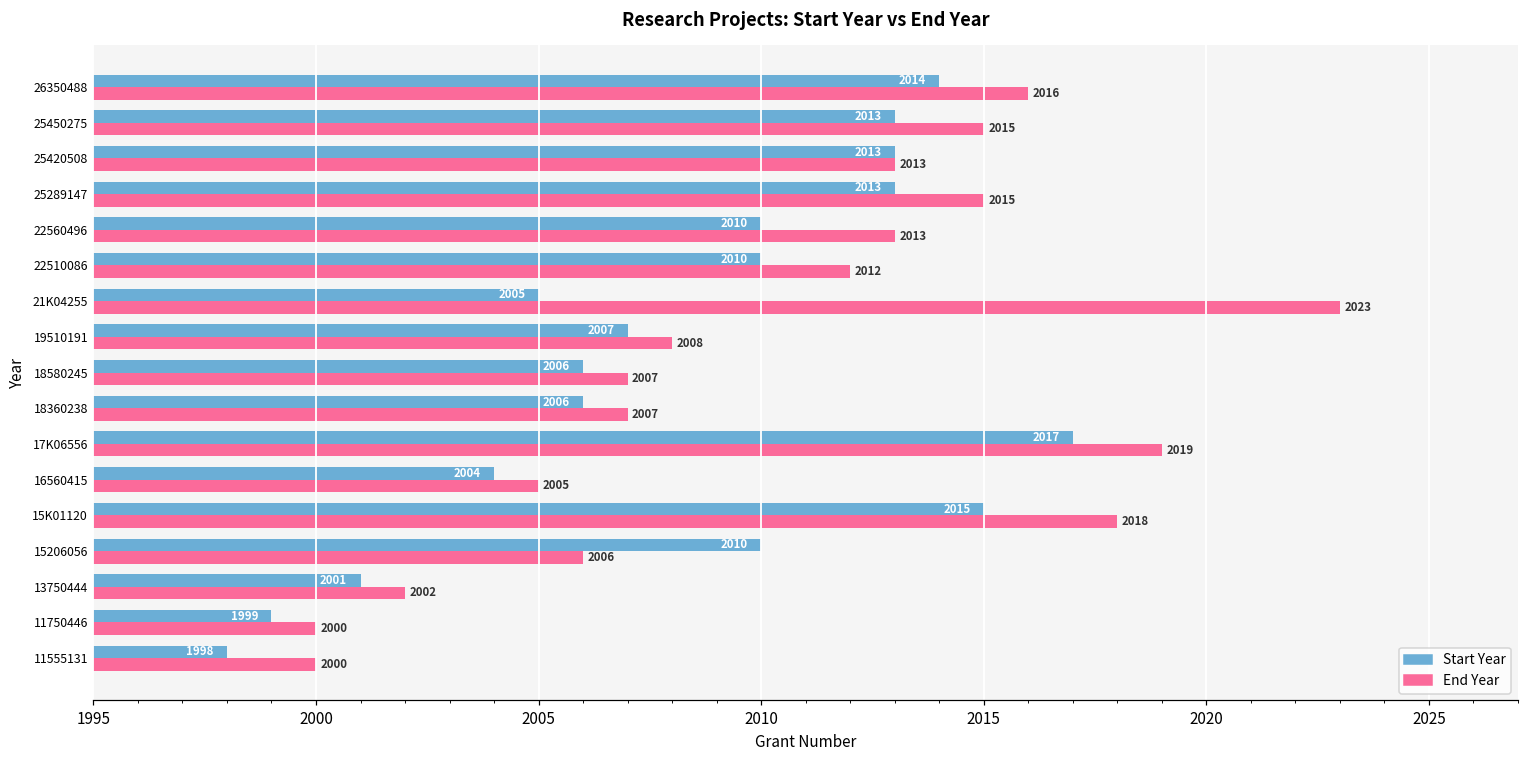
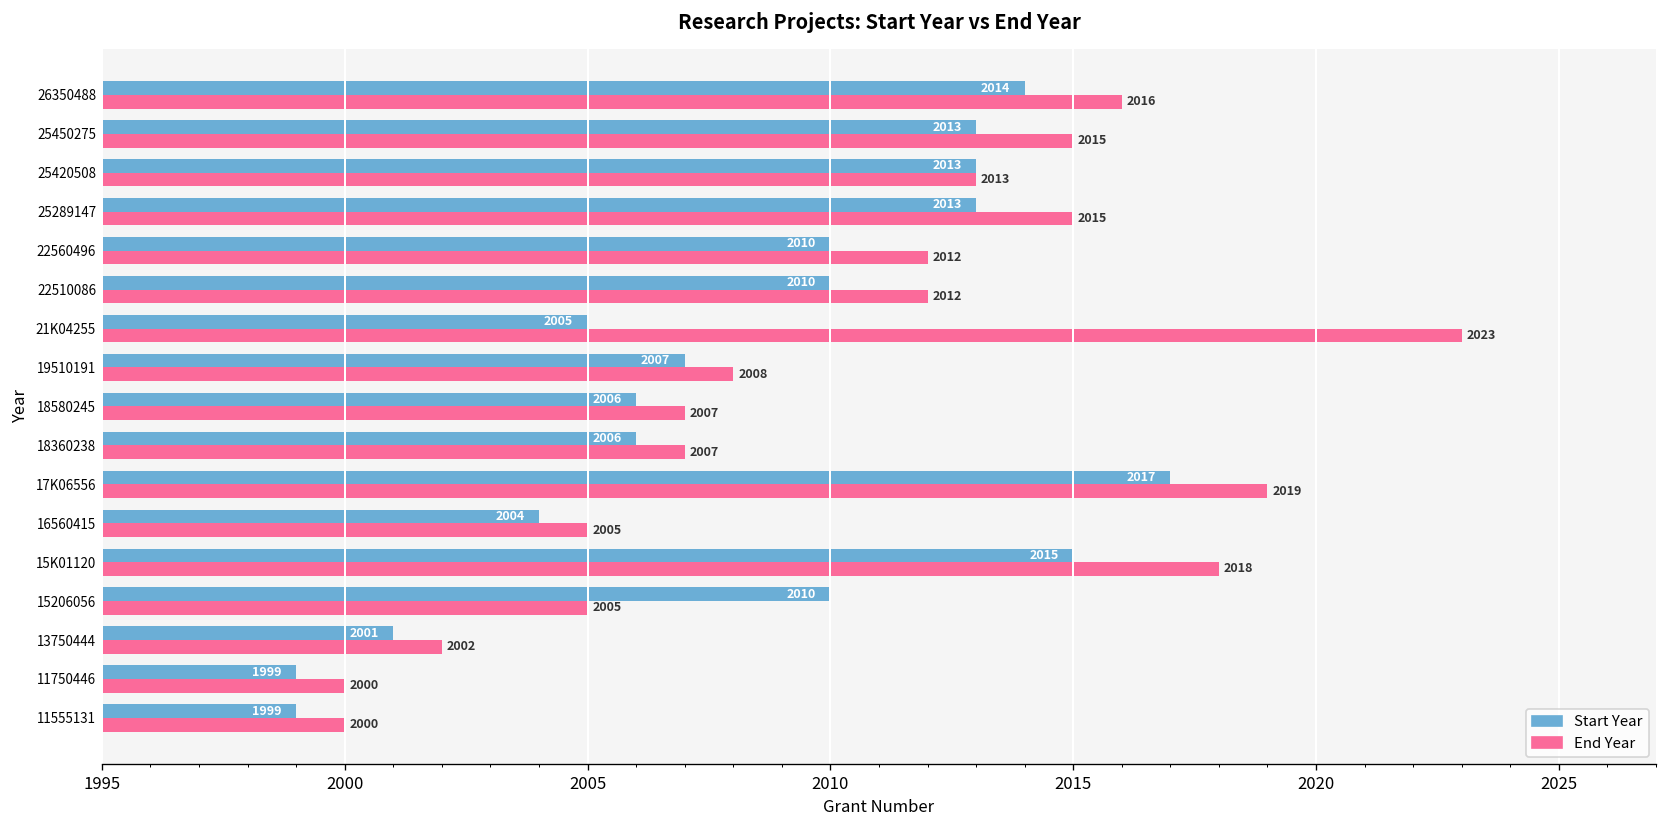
  {
    "Start Year": {
      "26350488": 2014,
      "25450275": 2013,
      "25420508": 2013,
      "25289147": 2013,
      "22560496": 2010,
      "22510086": 2010,
      "21K04255": 2005,
      "19510191": 2007,
      "18580245": 2006,
      "18360238": 2006,
      "17K06556": 2017,
      "16560415": 2004,
      "15K01120": 2015,
      "15206056": 2010,
      "13750444": 2001,
      "11750446": 1999,
-     "11555131": 1998
+     "11555131": 1999
    },
    "End Year": {
      "26350488": 2016,
      "25450275": 2015,
      "25420508": 2013,
      "25289147": 2015,
-     "22560496": 2013,
+     "22560496": 2012,
      "22510086": 2012,
      "21K04255": 2023,
      "19510191": 2008,
      "18580245": 2007,
      "18360238": 2007,
      "17K06556": 2019,
      "16560415": 2005,
      "15K01120": 2018,
-     "15206056": 2006,
+     "15206056": 2005,
      "13750444": 2002,
      "11750446": 2000,
      "11555131": 2000
    }
  }
